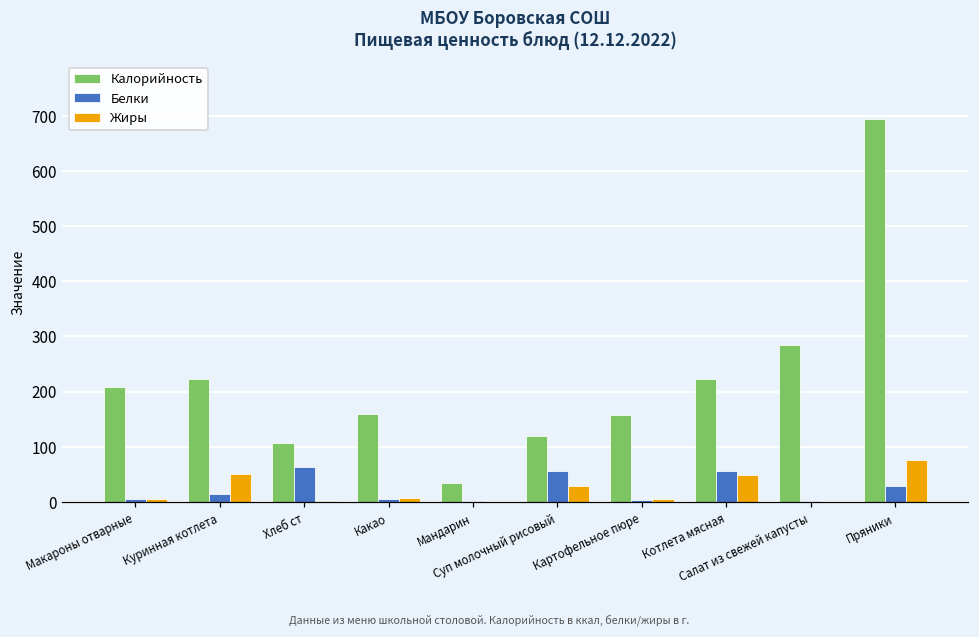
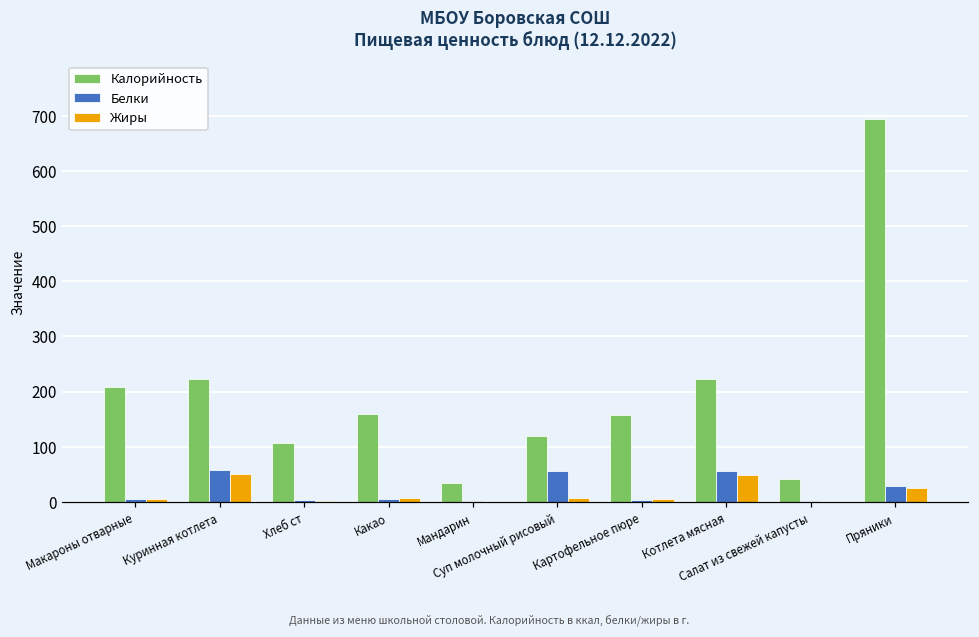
  {
    "Калорийность": {
      "Макароны отварные": 210,
      "Куринная котлета": 220,
      "Хлеб ст": 110,
      "Какао": 160,
      "Мандарин": 30,
      "Суп молочный рисовый": 120,
      "Картофельное пюре": 160,
      "Котлета мясная": 220,
-     "Салат из свежей капусты": 280,
+     "Салат из свежей капусты": 40,
      "Пряники": 700
    },
    "Белки": {
      "Макароны отварные": 10,
-     "Куринная котлета": 10,
-     "Хлеб ст": 60,
+     "Куринная котлета": 60,
+     "Хлеб ст": 0,
      "Суп молочный рисовый": 50,
      "Котлета мясная": 60,
      "Пряники": 30
    },
    "Жиры": {
      "Макароны отварные": 10,
      "Куринная котлета": 50,
      "Какао": 10,
      "Мандарин": 0,
-     "Суп молочный рисовый": 30,
+     "Суп молочный рисовый": 10,
      "Картофельное пюре": 10,
      "Котлета мясная": 50,
      "Салат из свежей капусты": 0,
-     "Пряники": 70
+     "Пряники": 30
    }
  }
